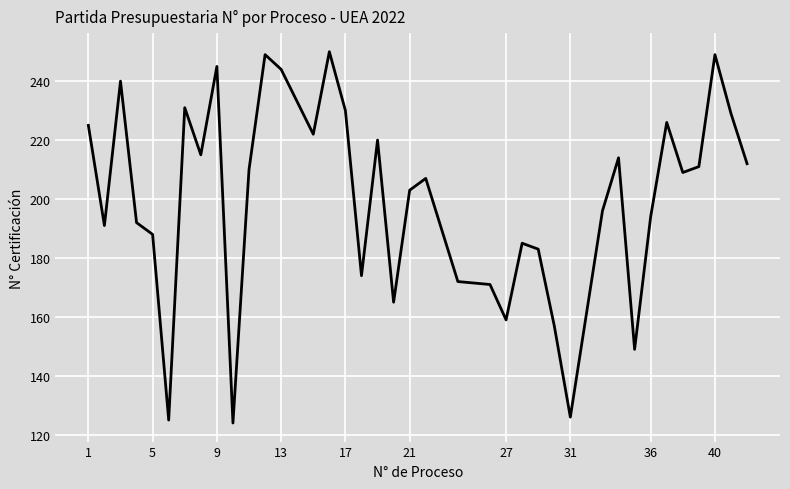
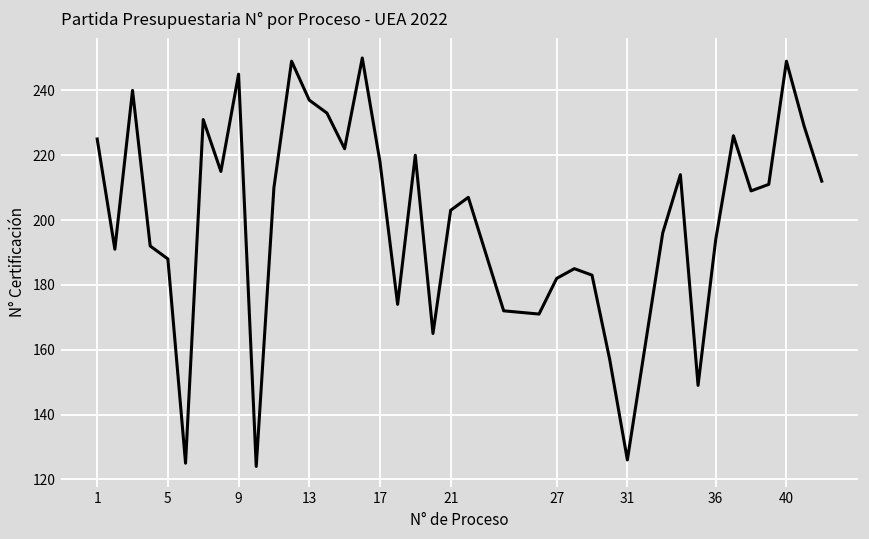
  {
    "1": 225,
    "5": 188,
    "9": 245,
-   "13": 244,
-   "17": 230,
+   "13": 237,
+   "17": 218,
    "21": 203,
-   "27": 159,
+   "27": 182,
    "31": 126,
    "36": 194,
    "40": 249
  }
